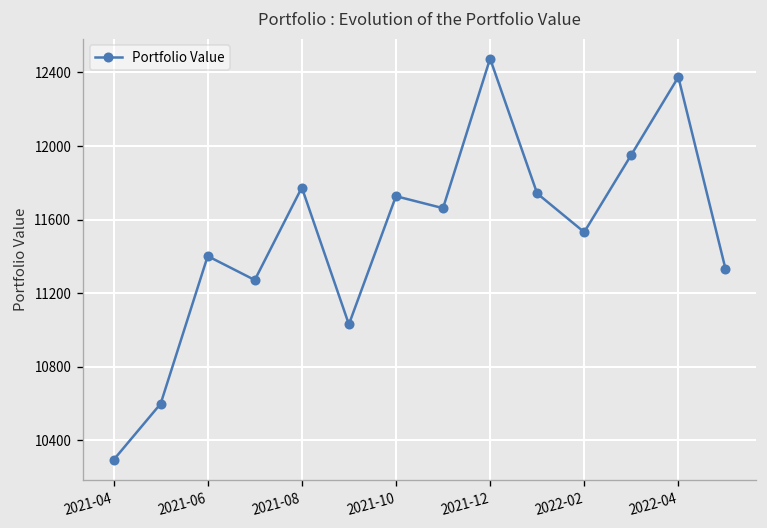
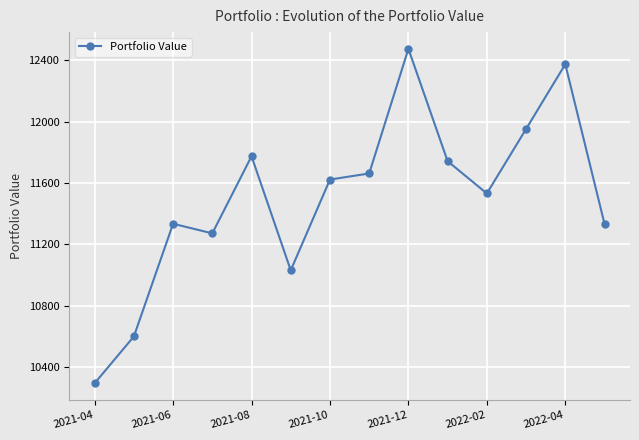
  {
    "2021-04": 10290,
-   "2021-06": 11400,
+   "2021-06": 11330,
    "2021-08": 11770,
-   "2021-10": 11730,
+   "2021-10": 11620,
    "2021-12": 12480,
    "2022-02": 11530,
    "2022-04": 12380
  }
